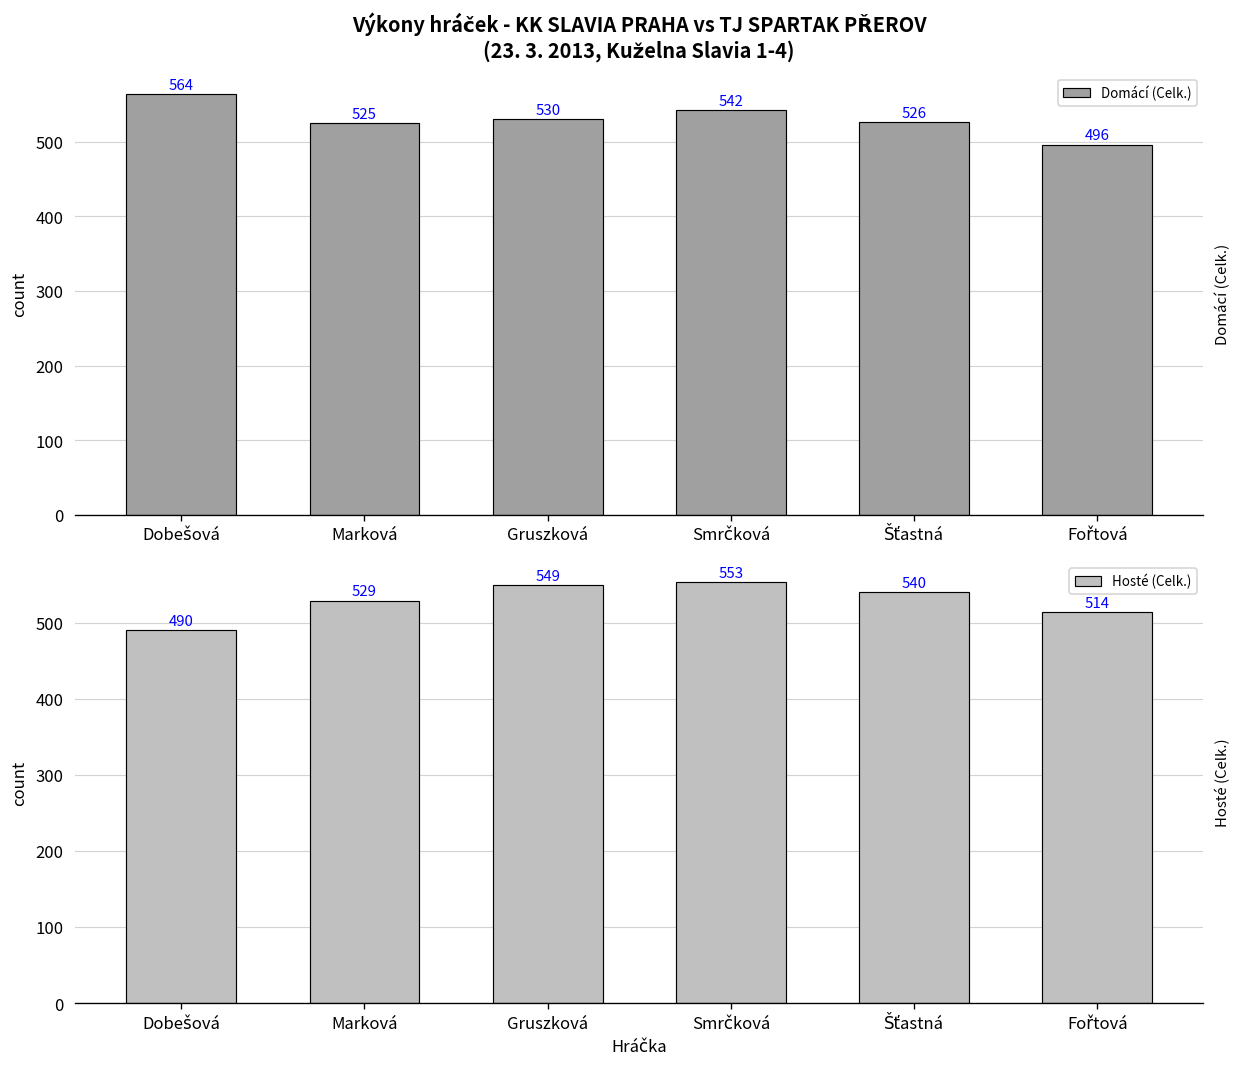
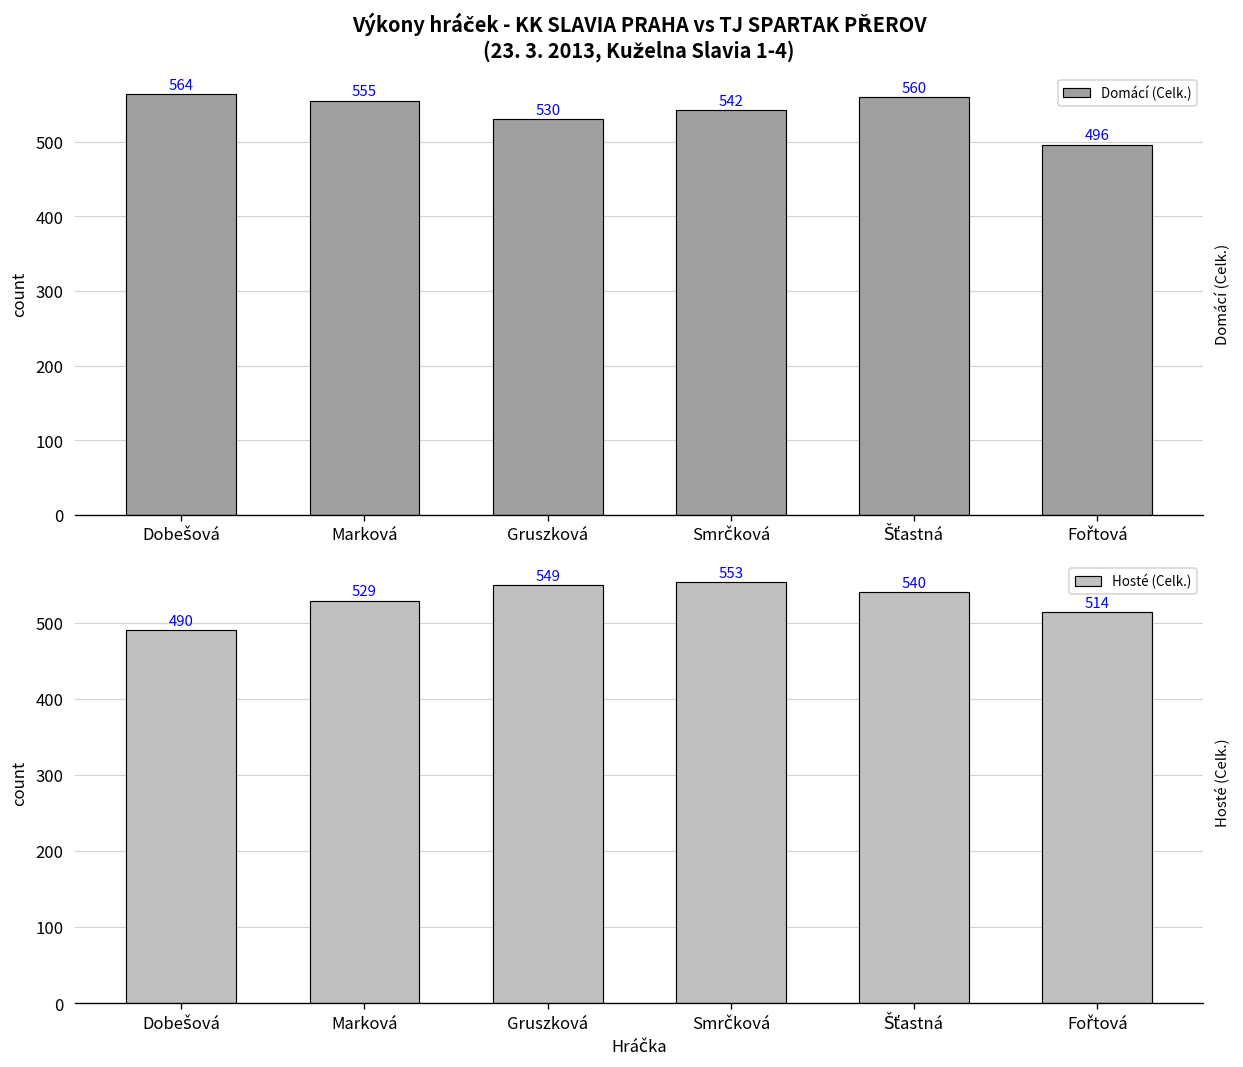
  {
    "Výkony hráček - KK SLAVIA PRAHA vs TJ SPARTAK PŘEROV (23. 3. 2013, Kuželna Slavia 1-4)": {
      "Dobešová": 564,
-     "Marková": 525,
+     "Marková": 555,
      "Gruszková": 530,
      "Smrčková": 542,
-     "Šťastná": 526,
+     "Šťastná": 560,
      "Fořtová": 496
    }
  }
